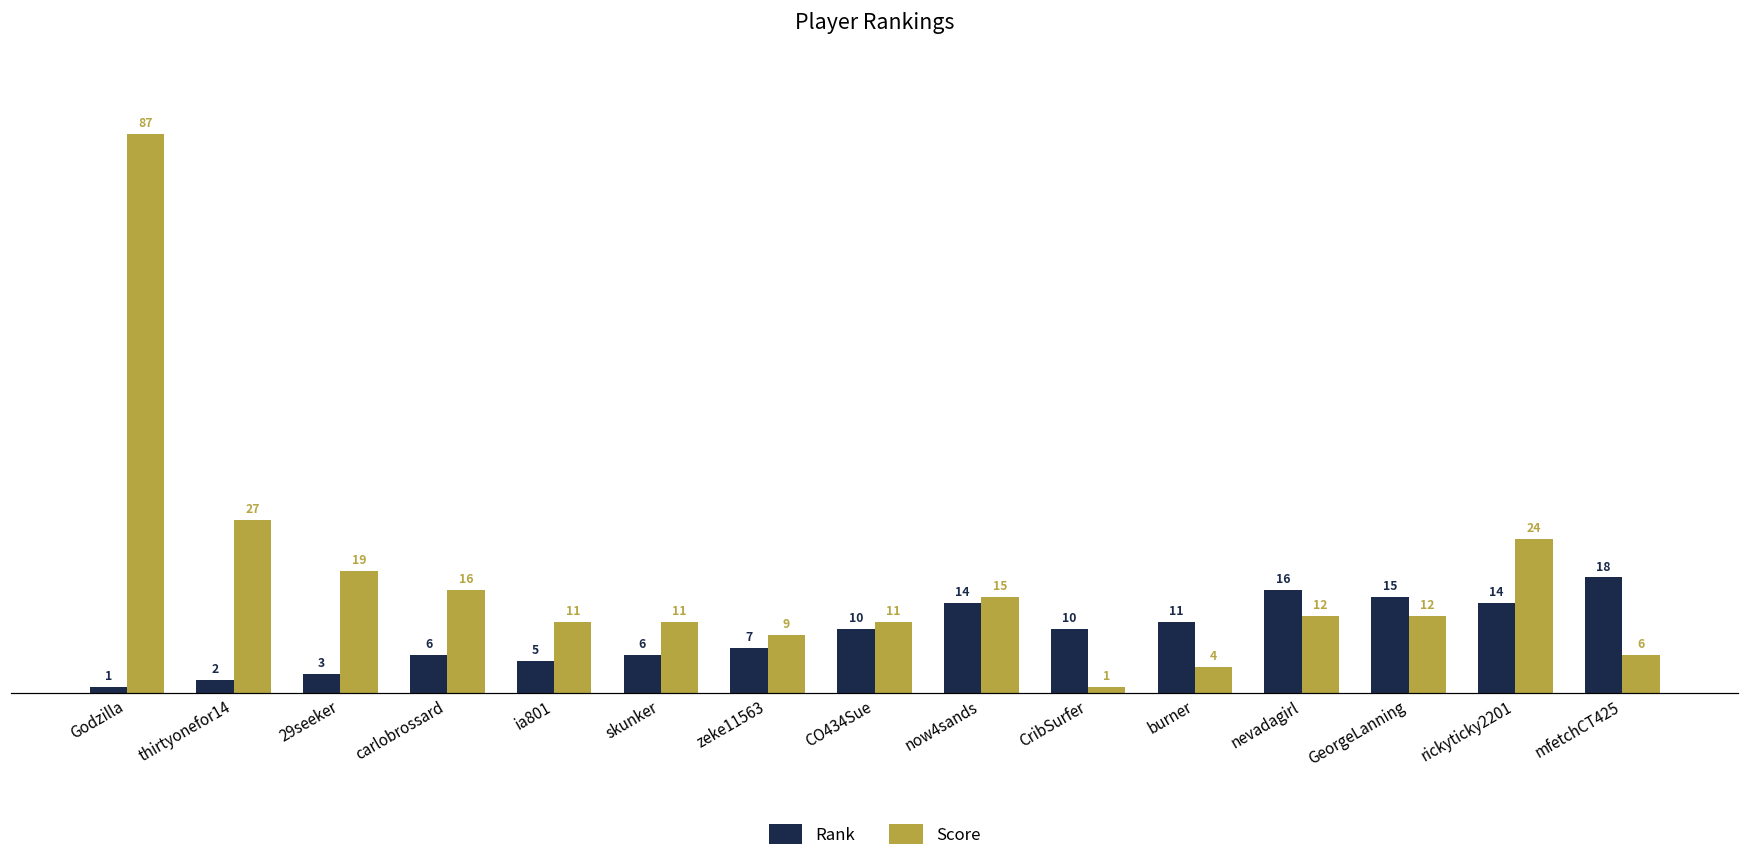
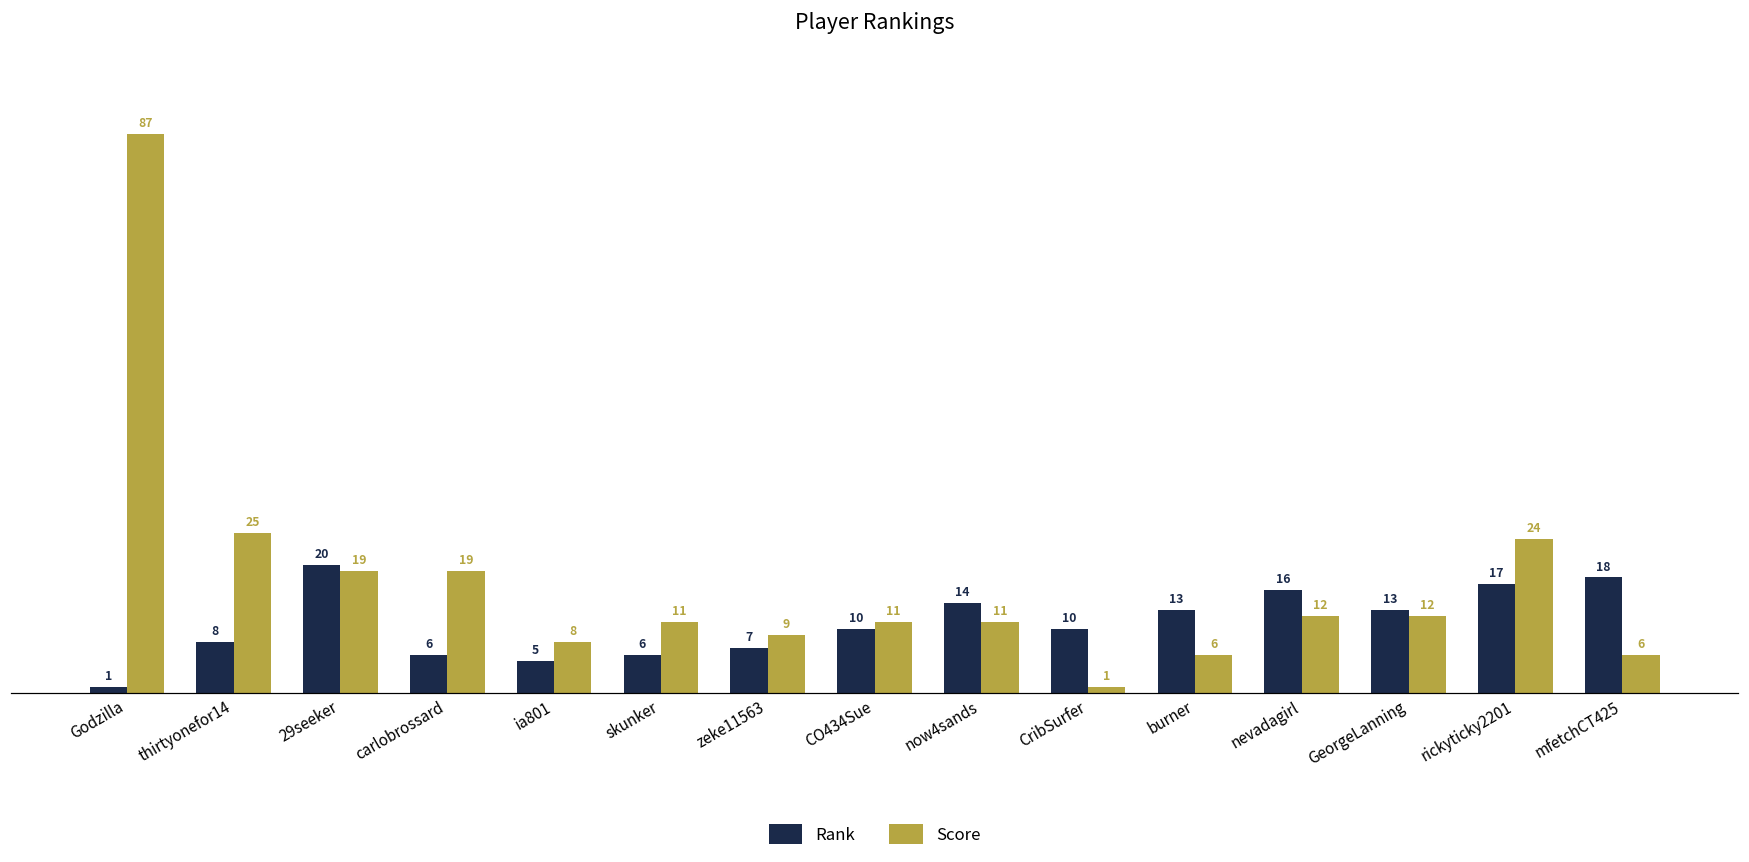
  {
    "Rank": {
      "Godzilla": 1,
-     "thirtyonefor14": 2,
-     "29seeker": 3,
+     "thirtyonefor14": 8,
+     "29seeker": 20,
      "carlobrossard": 6,
      "ia801": 5,
      "skunker": 6,
      "zeke11563": 7,
      "CO434Sue": 10,
      "now4sands": 14,
      "CribSurfer": 10,
-     "burner": 11,
+     "burner": 13,
      "nevadagirl": 16,
-     "GeorgeLanning": 15,
-     "rickyticky2201": 14,
+     "GeorgeLanning": 13,
+     "rickyticky2201": 17,
      "mfetchCT425": 18
    },
    "Score": {
      "Godzilla": 87,
-     "thirtyonefor14": 27,
+     "thirtyonefor14": 25,
      "29seeker": 19,
-     "carlobrossard": 16,
-     "ia801": 11,
+     "carlobrossard": 19,
+     "ia801": 8,
      "skunker": 11,
      "zeke11563": 9,
      "CO434Sue": 11,
-     "now4sands": 15,
+     "now4sands": 11,
      "CribSurfer": 1,
-     "burner": 4,
+     "burner": 6,
      "nevadagirl": 12,
      "GeorgeLanning": 12,
      "rickyticky2201": 24,
      "mfetchCT425": 6
    }
  }
